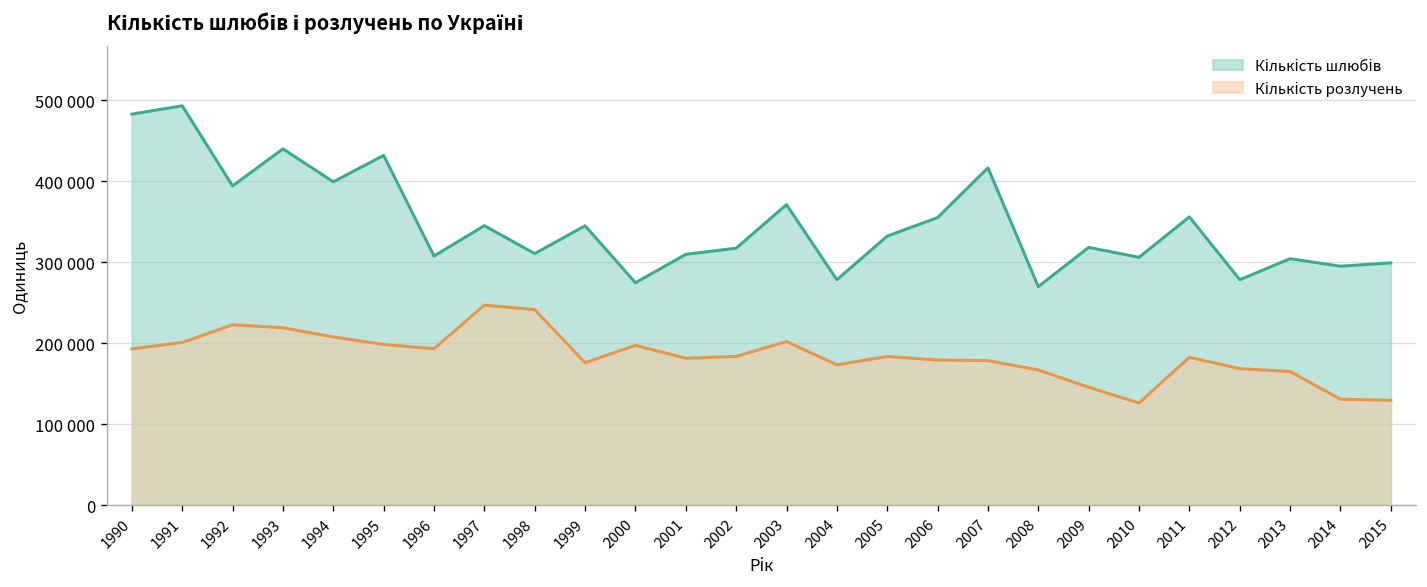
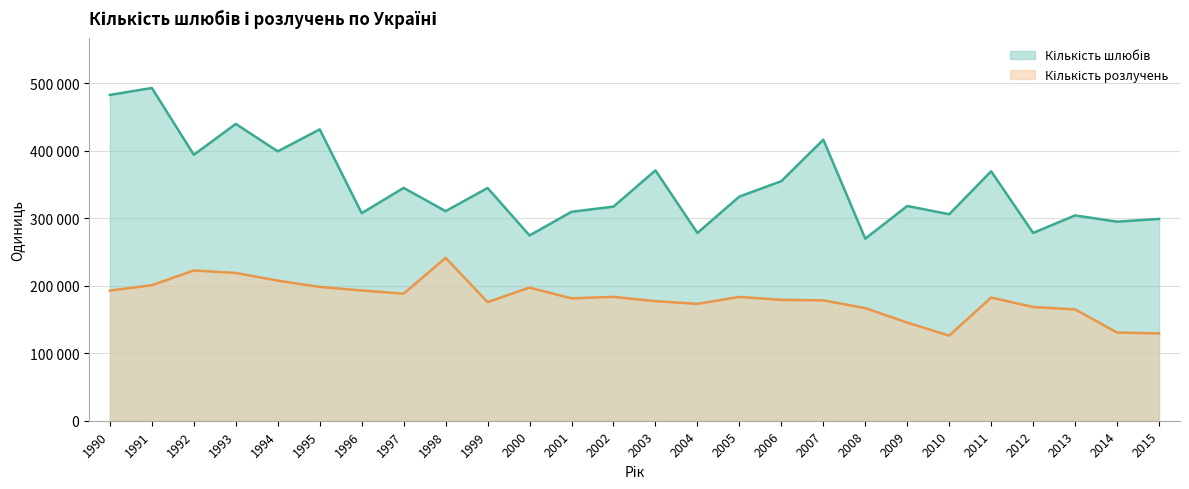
  {
    "Кількість шлюбів": {
      "1990": 480000,
      "1991": 490000,
      "1992": 390000,
      "1993": 440000,
      "1994": 400000,
      "1995": 430000,
      "1996": 310000,
      "1997": 350000,
      "1998": 310000,
      "1999": 340000,
      "2000": 270000,
      "2001": 310000,
      "2002": 320000,
      "2003": 370000,
      "2004": 280000,
      "2005": 330000,
      "2006": 350000,
      "2007": 420000,
      "2008": 270000,
      "2009": 320000,
      "2010": 310000,
-     "2011": 360000,
+     "2011": 370000,
      "2012": 280000,
      "2013": 300000,
      "2014": 290000,
      "2015": 300000
    },
    "Кількість розлучень": {
      "1990": 190000,
      "1991": 200000,
      "1992": 220000,
      "1993": 220000,
      "1994": 210000,
      "1995": 200000,
      "1996": 190000,
-     "1997": 250000,
+     "1997": 190000,
      "1998": 240000,
      "1999": 180000,
      "2000": 200000,
      "2001": 180000,
      "2002": 180000,
-     "2003": 200000,
+     "2003": 180000,
      "2004": 170000,
      "2005": 180000,
      "2006": 180000,
      "2007": 180000,
      "2008": 170000,
      "2009": 150000,
      "2010": 130000,
      "2011": 180000,
      "2012": 170000,
      "2013": 160000,
      "2014": 130000,
      "2015": 130000
    }
  }
